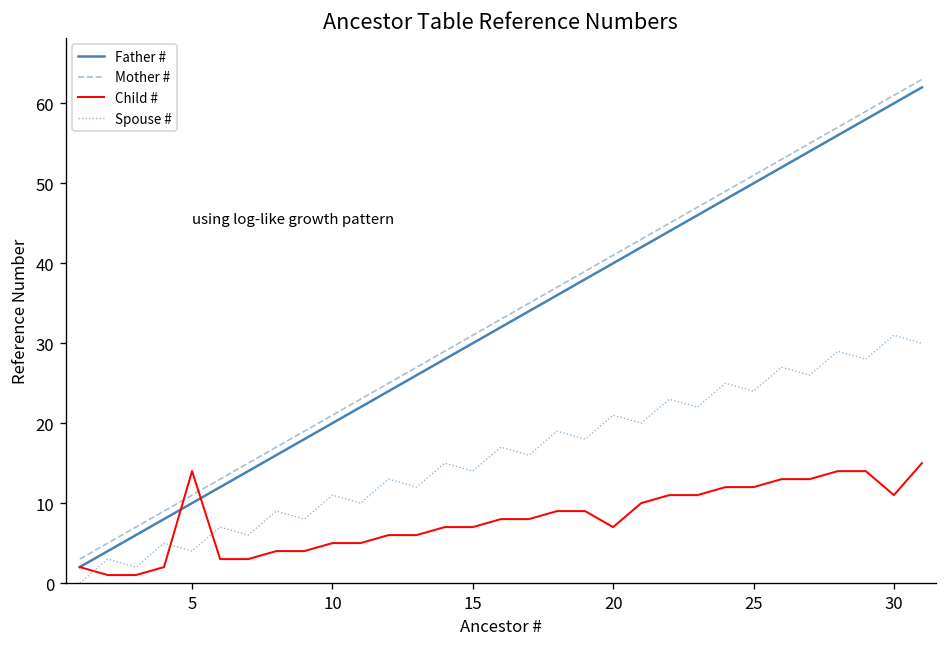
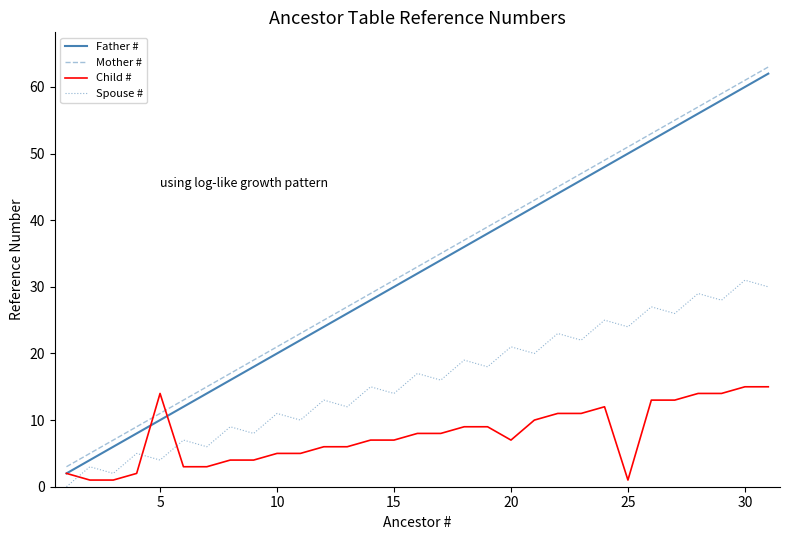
  {
    "Child #": {
      "5": 14,
      "10": 5,
      "15": 7,
      "20": 7,
-     "25": 12,
-     "30": 11
+     "25": 1,
+     "30": 15
    }
  }
